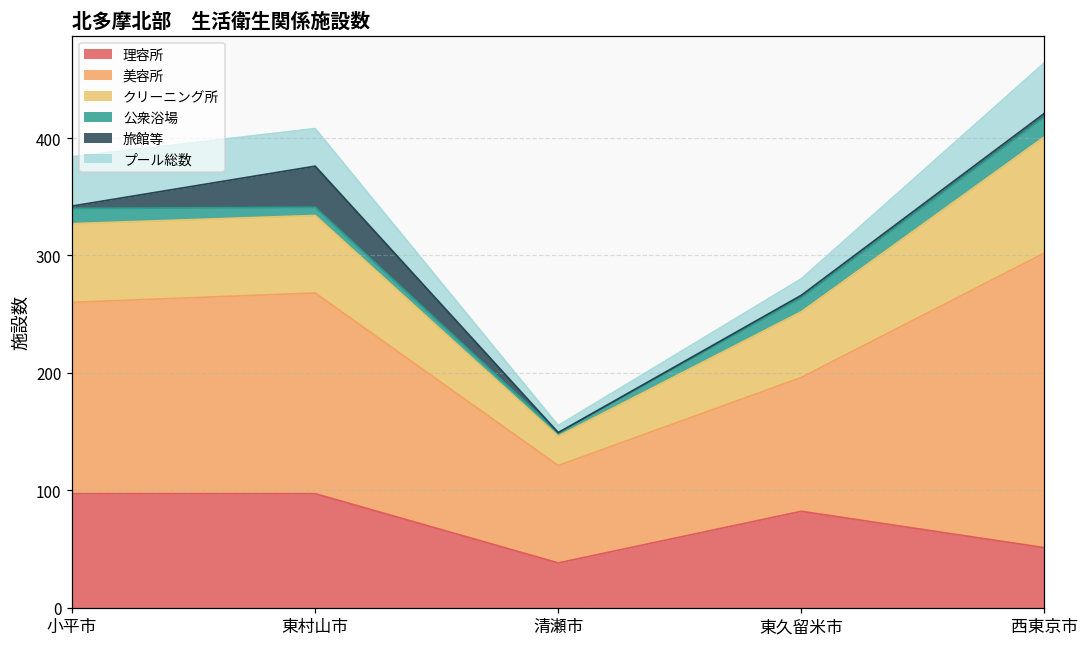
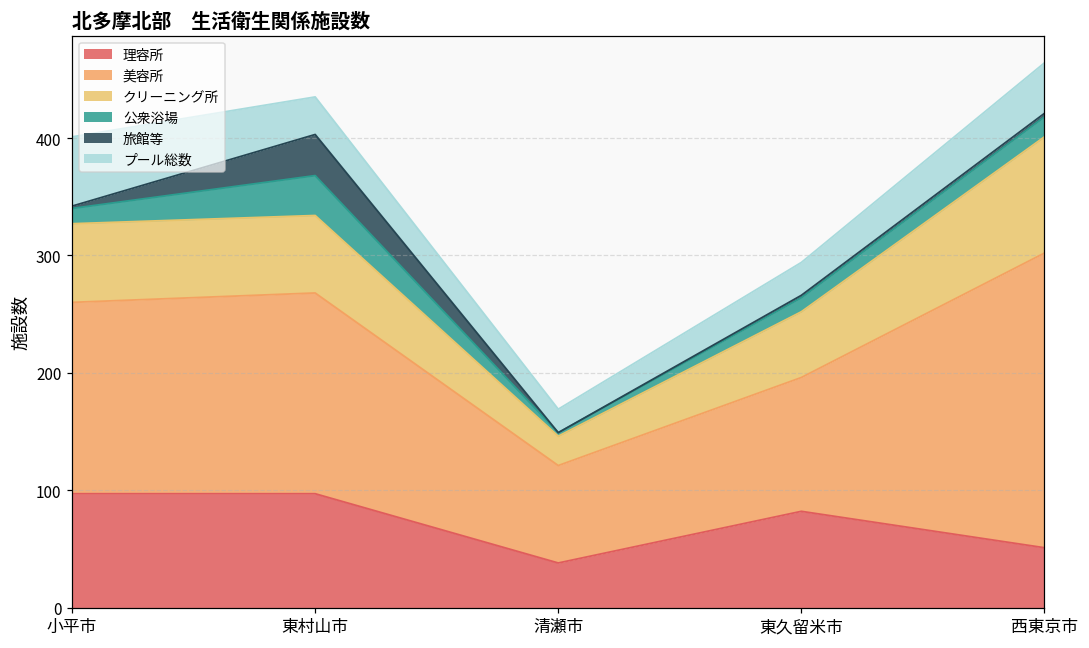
  {
    "理容所": {
      "小平市": 97,
      "東村山市": 97,
      "清瀬市": 38,
      "東久留米市": 82,
      "西東京市": 51
    },
    "公衆浴場": {
-     "東村山市": 7,
+     "東村山市": 34,
      "西東京市": 17
    },
    "旅館等": {
      "東村山市": 35,
      "西東京市": 3
    },
    "プール総数": {
-     "小平市": 42,
+     "小平市": 59,
      "東村山市": 32,
-     "清瀬市": 6,
-     "東久留米市": 14,
+     "清瀬市": 20,
+     "東久留米市": 28,
      "西東京市": 43
    }
  }
